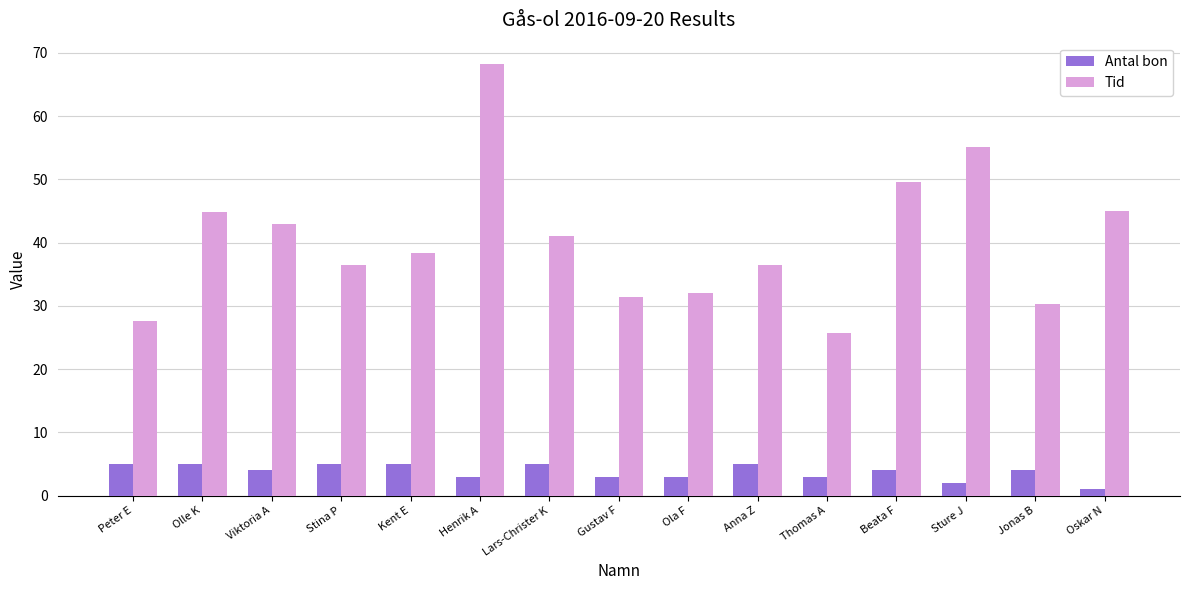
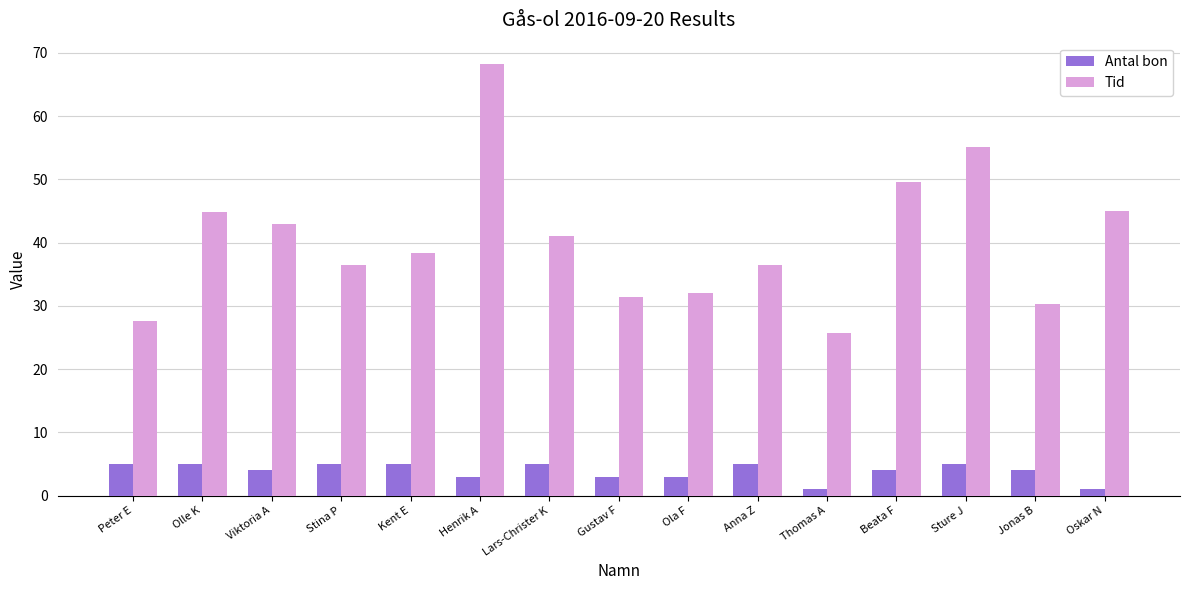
  {
    "Antal bon": {
      "Peter E": 5,
      "Olle K": 5,
      "Viktoria A": 4,
      "Stina P": 5,
      "Kent E": 5,
      "Henrik A": 3,
      "Lars-Christer K": 5,
      "Gustav F": 3,
      "Ola F": 3,
      "Anna Z": 5,
-     "Thomas A": 3,
+     "Thomas A": 1,
      "Beata F": 4,
-     "Sture J": 2,
+     "Sture J": 5,
      "Jonas B": 4,
      "Oskar N": 1
    },
    "Tid": {
      "Peter E": 28,
      "Olle K": 45,
      "Viktoria A": 43,
      "Stina P": 37,
      "Kent E": 38,
      "Henrik A": 68,
      "Lars-Christer K": 41,
      "Gustav F": 31,
      "Ola F": 32,
      "Anna Z": 37,
      "Thomas A": 26,
      "Beata F": 50,
      "Sture J": 55,
      "Jonas B": 30,
      "Oskar N": 45
    }
  }
